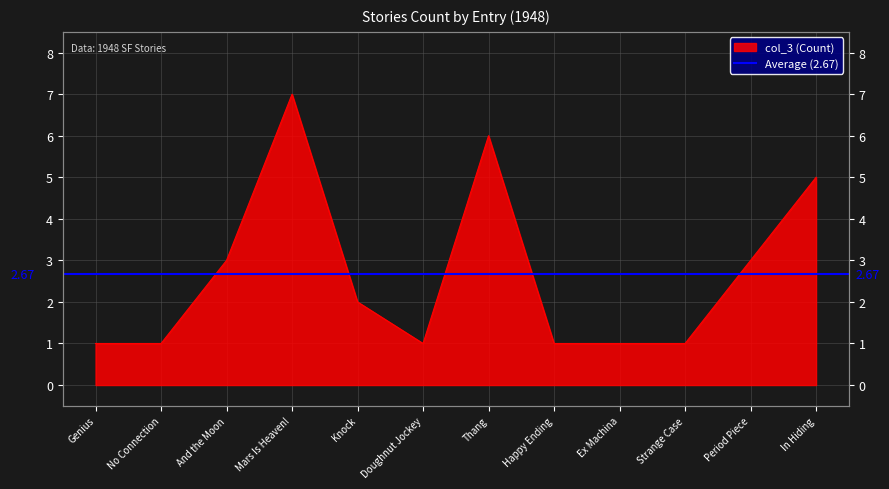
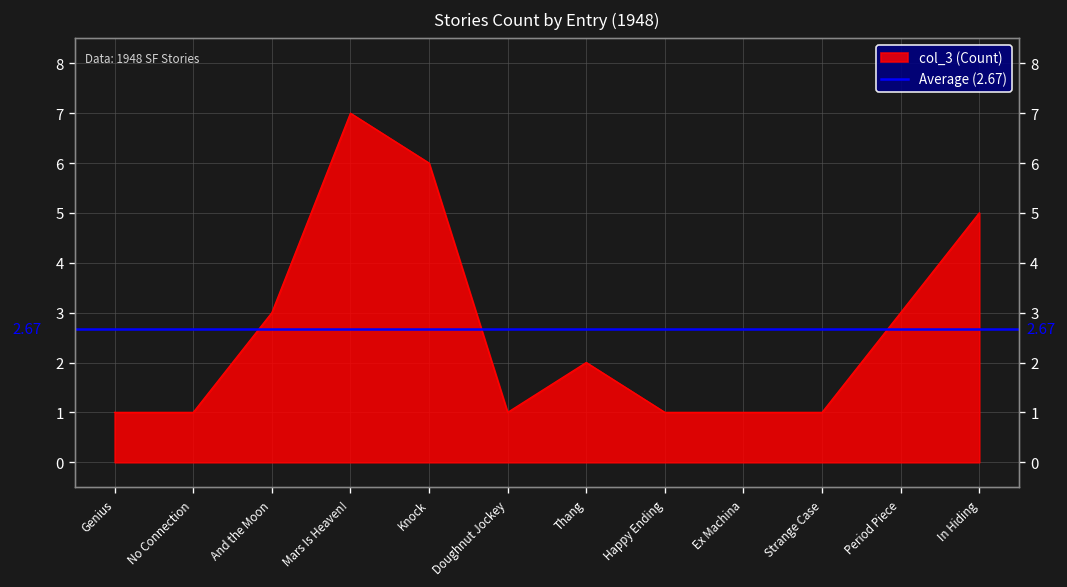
  {
    "Genius": 1,
    "No Connection": 1,
    "And the Moon": 3,
    "Mars Is Heaven!": 7,
-   "Knock": 2,
+   "Knock": 6,
    "Doughnut Jockey": 1,
-   "Thang": 6,
+   "Thang": 2,
    "Happy Ending": 1,
    "Ex Machina": 1,
    "Strange Case": 1,
    "Period Piece": 3,
    "In Hiding": 5
  }
